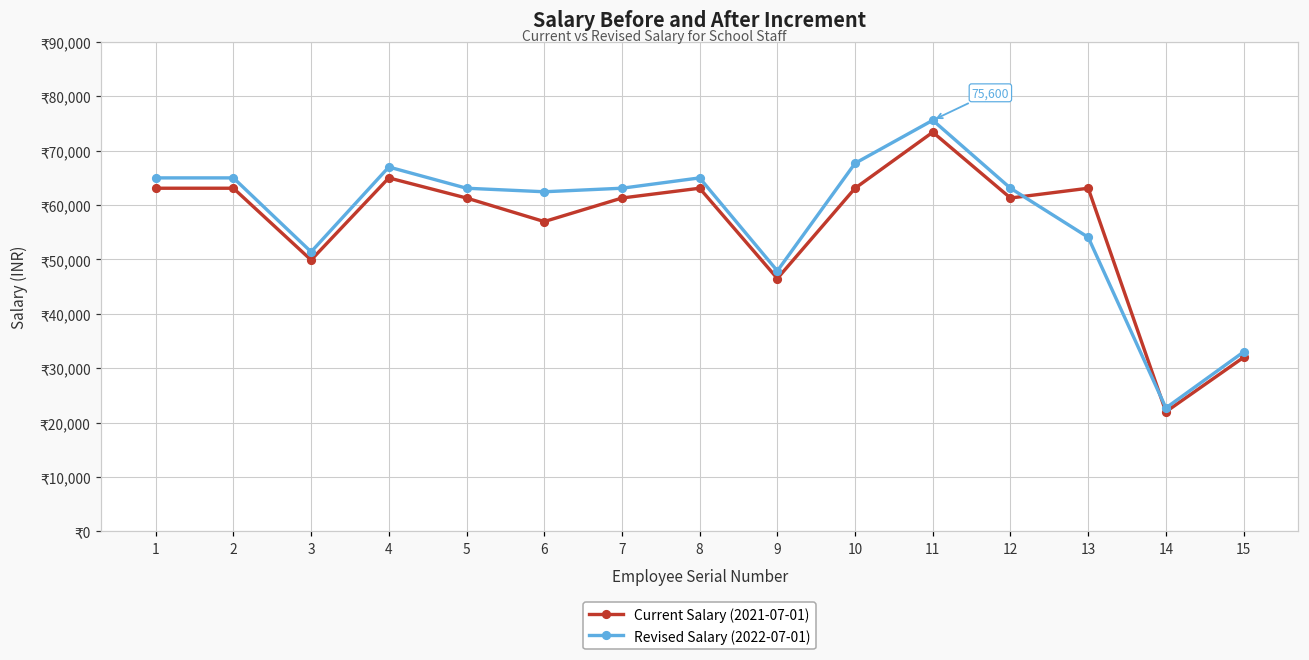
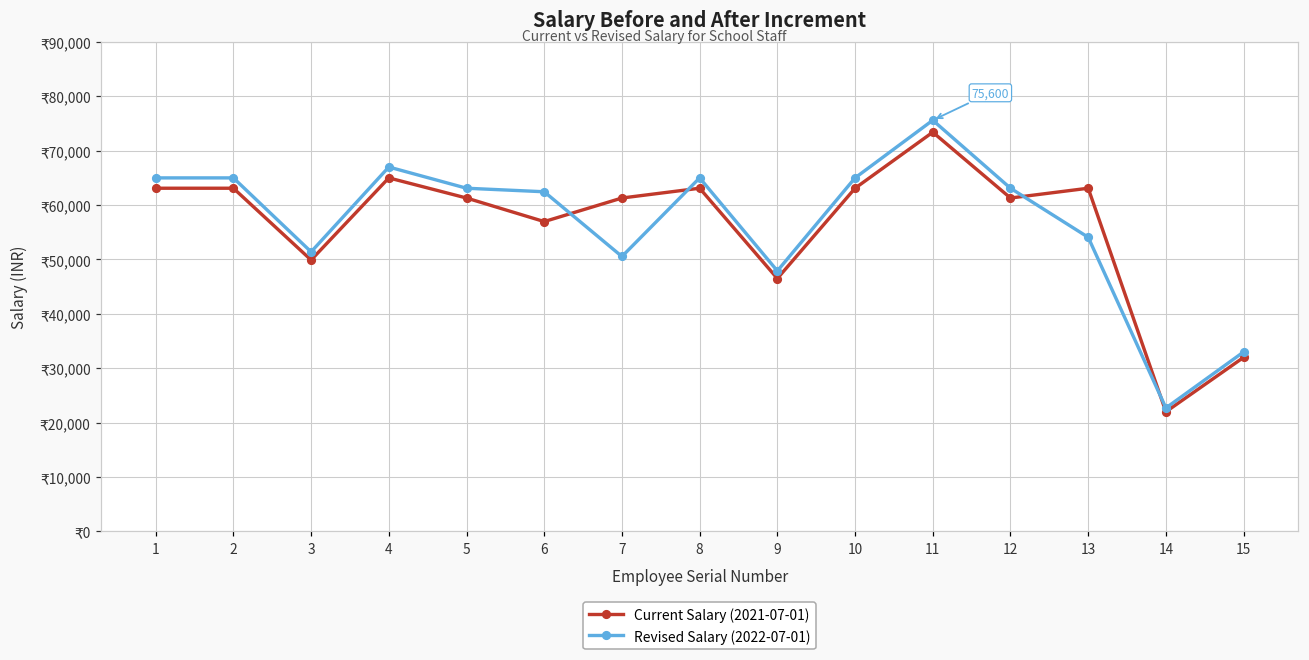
  {
    "Current Salary (2021-07-01)": {
      "1": "₹63,000",
      "2": "₹63,000",
      "3": "₹50,000",
      "4": "₹65,000",
      "5": "₹61,000",
      "6": "₹57,000",
      "7": "₹61,000",
      "8": "₹63,000",
      "9": "₹47,000",
      "10": "₹63,000",
      "11": "₹73,000",
      "12": "₹61,000",
      "13": "₹63,000",
      "14": "₹22,000",
      "15": "₹32,000"
    },
    "Revised Salary (2022-07-01)": {
      "1": "₹65,000",
      "2": "₹65,000",
      "3": "₹51,000",
      "4": "₹67,000",
      "5": "₹63,000",
      "6": "₹62,000",
-     "7": "₹63,000",
+     "7": "₹51,000",
      "8": "₹65,000",
      "9": "₹48,000",
-     "10": "₹68,000",
+     "10": "₹65,000",
      "12": "₹63,000",
      "13": "₹54,000",
      "14": "₹23,000",
      "15": "₹33,000"
    }
  }
